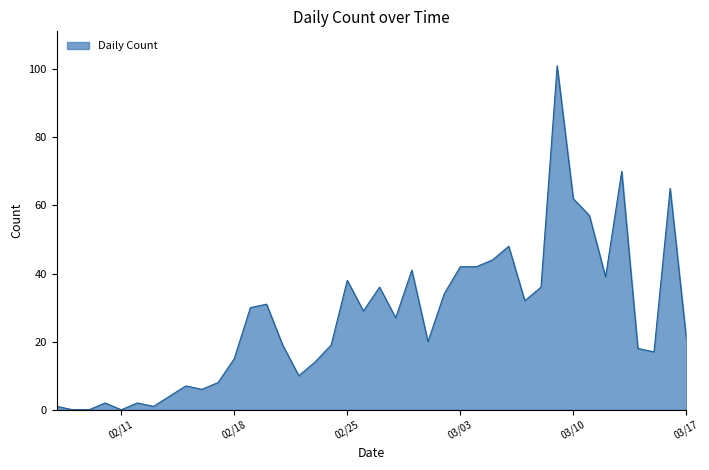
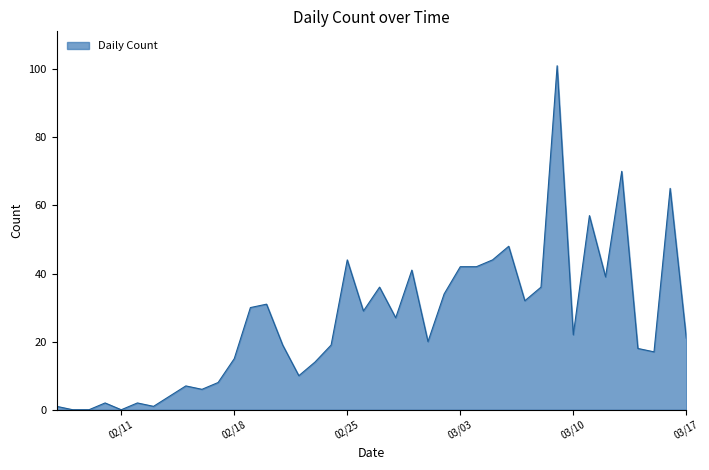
  {
    "02/11": 0,
    "02/18": 15,
-   "02/25": 38,
+   "02/25": 44,
    "03/03": 42,
-   "03/10": 62,
+   "03/10": 22,
    "03/17": 21
  }
